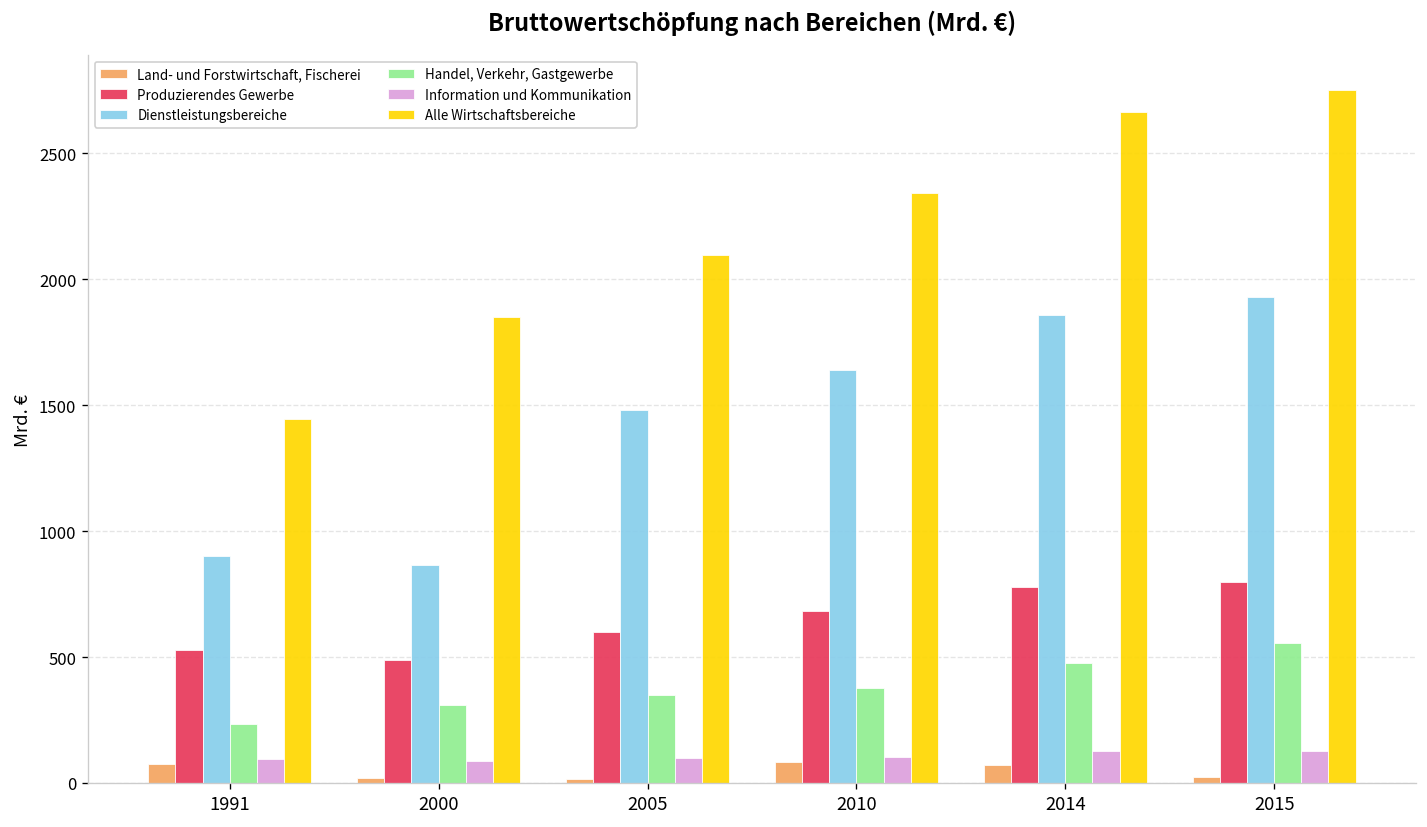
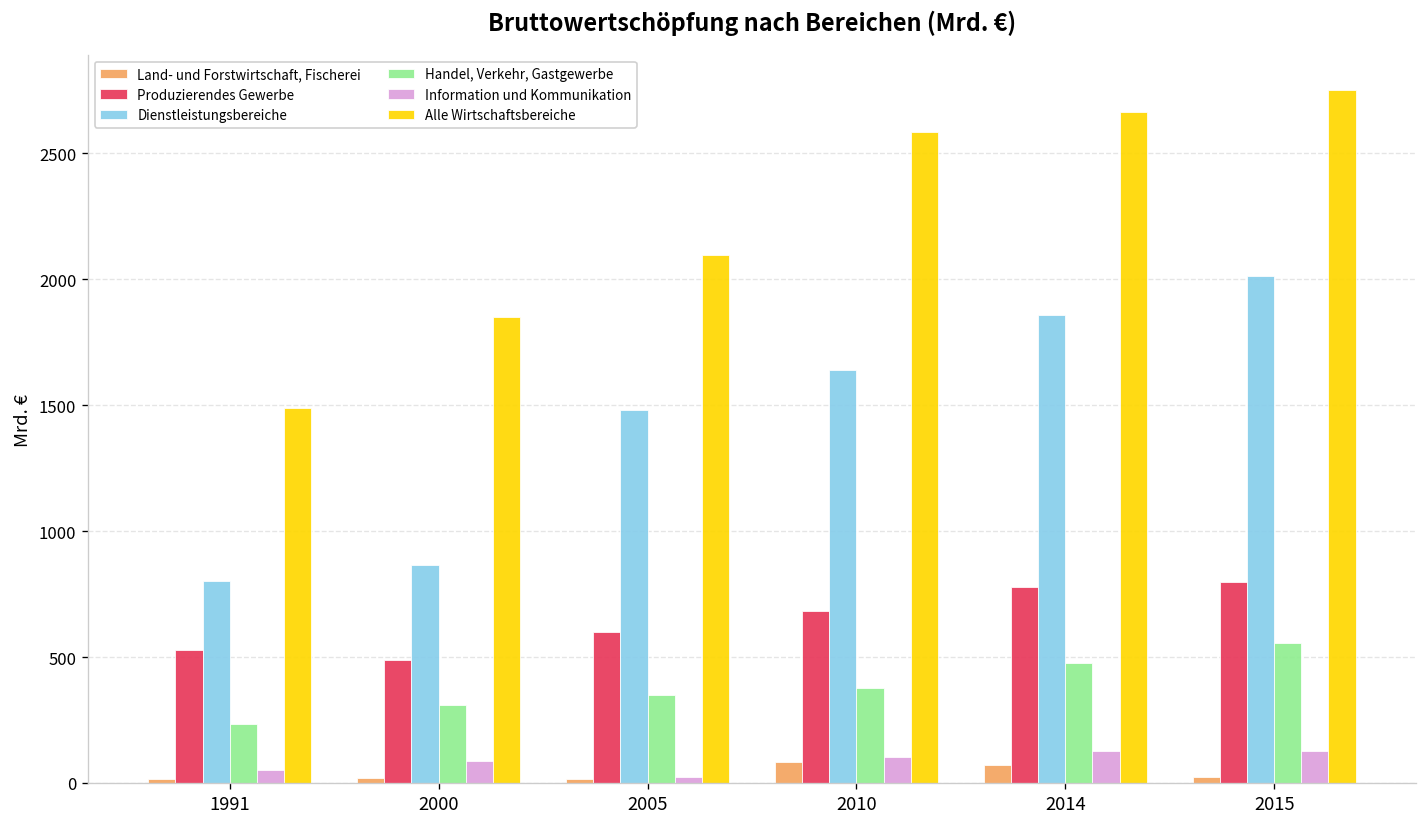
  {
    "Land- und Forstwirtschaft, Fischerei": {
-     "1991": 70,
+     "1991": 20,
      "2000": 20,
      "2005": 20,
      "2010": 80,
      "2014": 70,
      "2015": 20
    },
    "Produzierendes Gewerbe": {
      "1991": 530,
      "2000": 490,
      "2005": 600,
      "2010": 680,
      "2014": 780,
      "2015": 800
    },
    "Dienstleistungsbereiche": {
-     "1991": 900,
+     "1991": 800,
      "2000": 870,
      "2005": 1480,
      "2010": 1640,
      "2014": 1860,
-     "2015": 1930
+     "2015": 2010
    },
    "Handel, Verkehr, Gastgewerbe": {
      "1991": 230,
      "2000": 310,
      "2005": 350,
      "2010": 380,
      "2014": 480,
      "2015": 560
    },
    "Information und Kommunikation": {
-     "1991": 90,
+     "1991": 50,
      "2000": 90,
-     "2005": 100,
+     "2005": 30,
      "2010": 100,
      "2014": 130,
      "2015": 130
    },
    "Alle Wirtschaftsbereiche": {
-     "1991": 1450,
+     "1991": 1490,
      "2000": 1850,
      "2005": 2100,
-     "2010": 2340,
+     "2010": 2590,
      "2014": 2660,
      "2015": 2750
    }
  }
